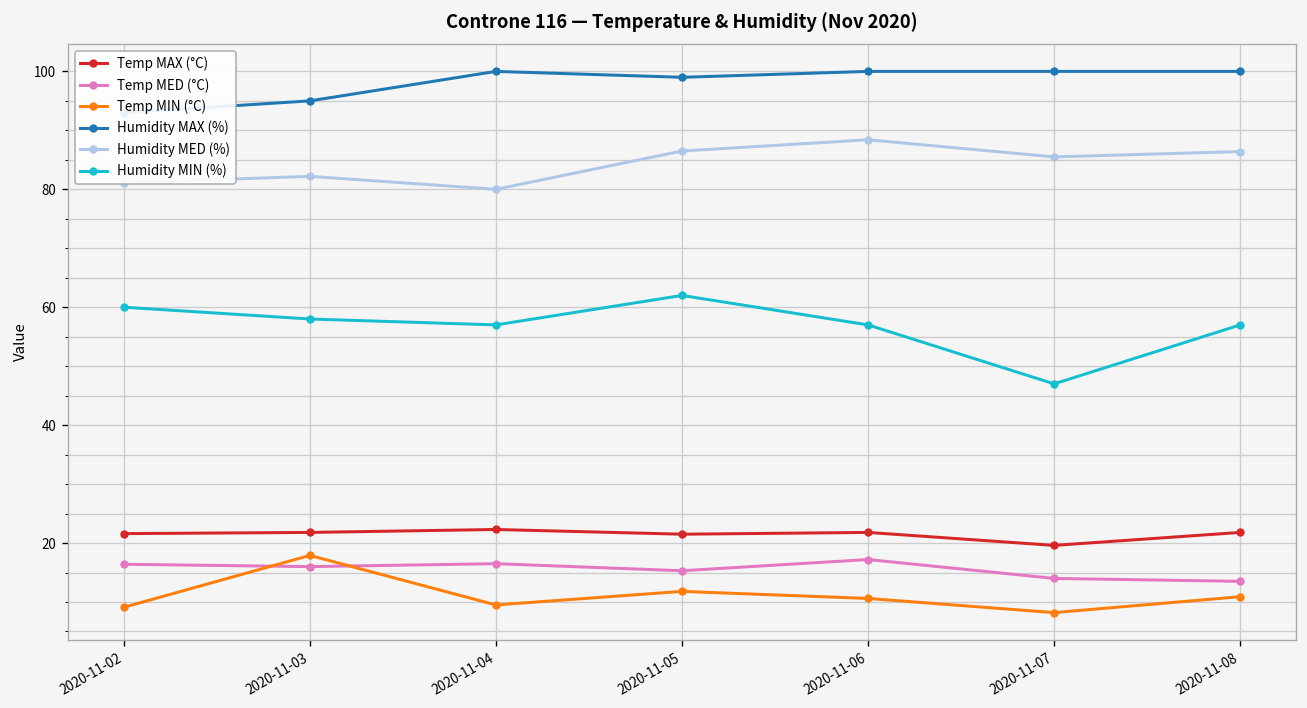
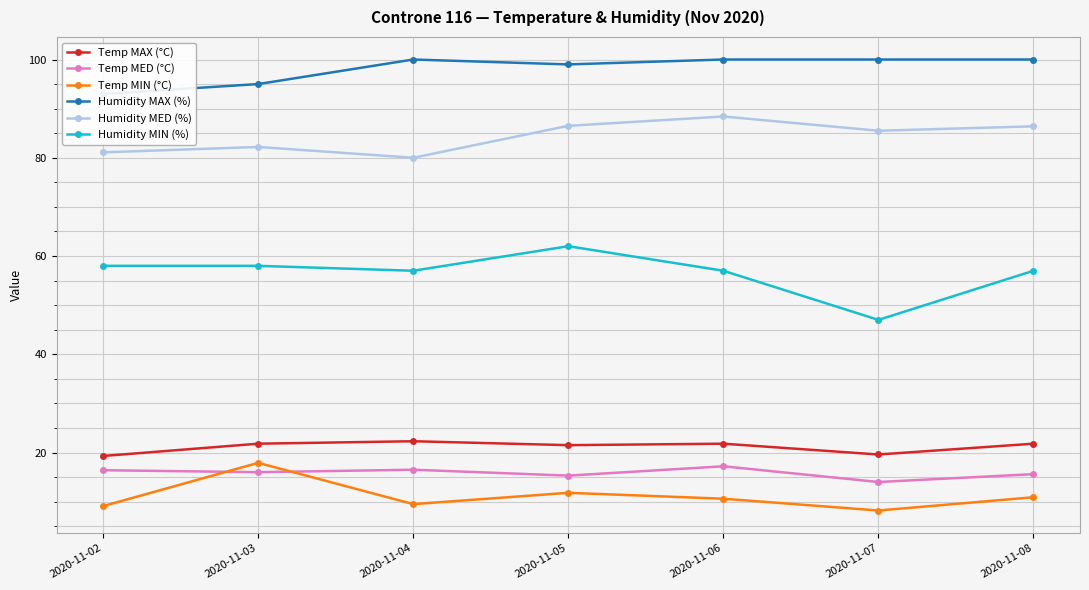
  {
    "Temp MAX (°C)": {
-     "2020-11-02": 22,
+     "2020-11-02": 19,
      "2020-11-03": 22,
      "2020-11-04": 22,
      "2020-11-05": 22,
      "2020-11-06": 22,
      "2020-11-07": 20,
      "2020-11-08": 22
    },
    "Temp MED (°C)": {
      "2020-11-02": 16,
      "2020-11-03": 16,
      "2020-11-04": 17,
      "2020-11-05": 15,
      "2020-11-06": 17,
      "2020-11-07": 14,
-     "2020-11-08": 14
+     "2020-11-08": 16
    },
    "Temp MIN (°C)": {
      "2020-11-02": 9,
      "2020-11-03": 18,
      "2020-11-04": 10,
      "2020-11-05": 12,
      "2020-11-06": 11,
      "2020-11-07": 8,
      "2020-11-08": 11
    },
    "Humidity MAX (%)": {
      "2020-11-03": 95,
      "2020-11-04": 100,
      "2020-11-05": 99,
      "2020-11-06": 100,
      "2020-11-07": 100,
      "2020-11-08": 100
    },
    "Humidity MED (%)": {
      "2020-11-02": 81,
      "2020-11-03": 82,
      "2020-11-04": 80,
      "2020-11-05": 87,
      "2020-11-06": 88,
      "2020-11-07": 86,
      "2020-11-08": 86
    },
    "Humidity MIN (%)": {
-     "2020-11-02": 60,
+     "2020-11-02": 58,
      "2020-11-03": 58,
      "2020-11-04": 57,
      "2020-11-05": 62,
      "2020-11-06": 57,
      "2020-11-07": 47,
      "2020-11-08": 57
    }
  }
